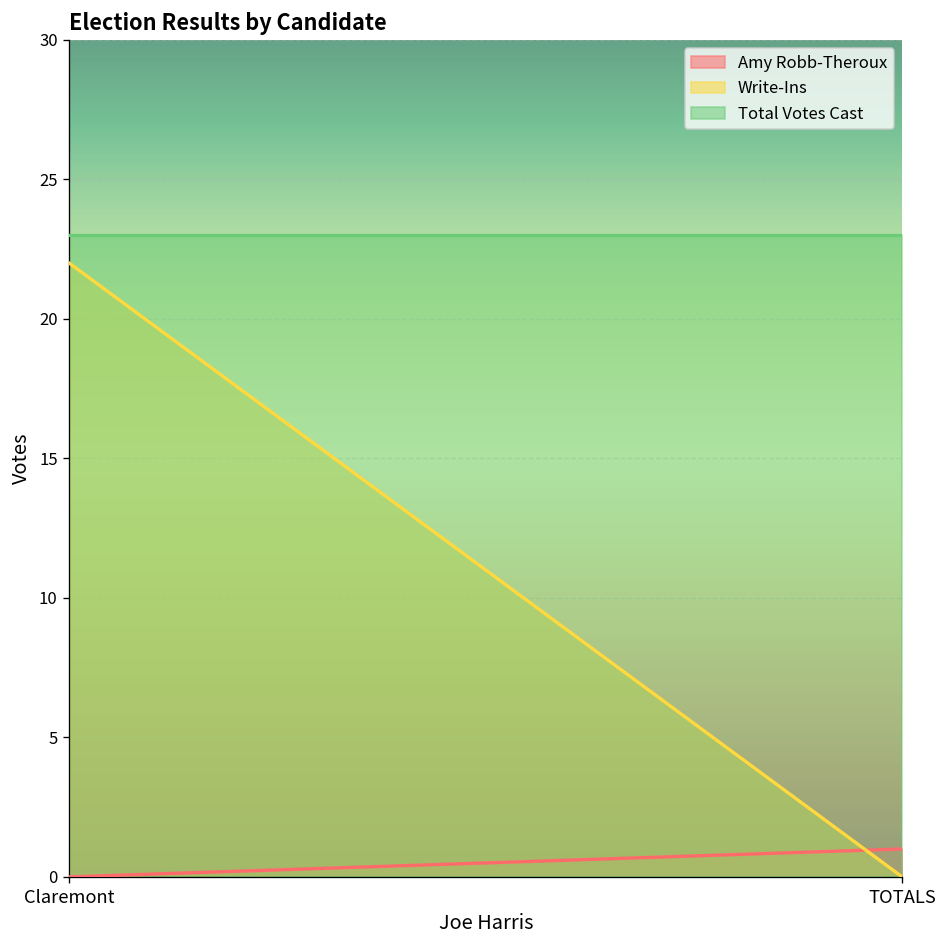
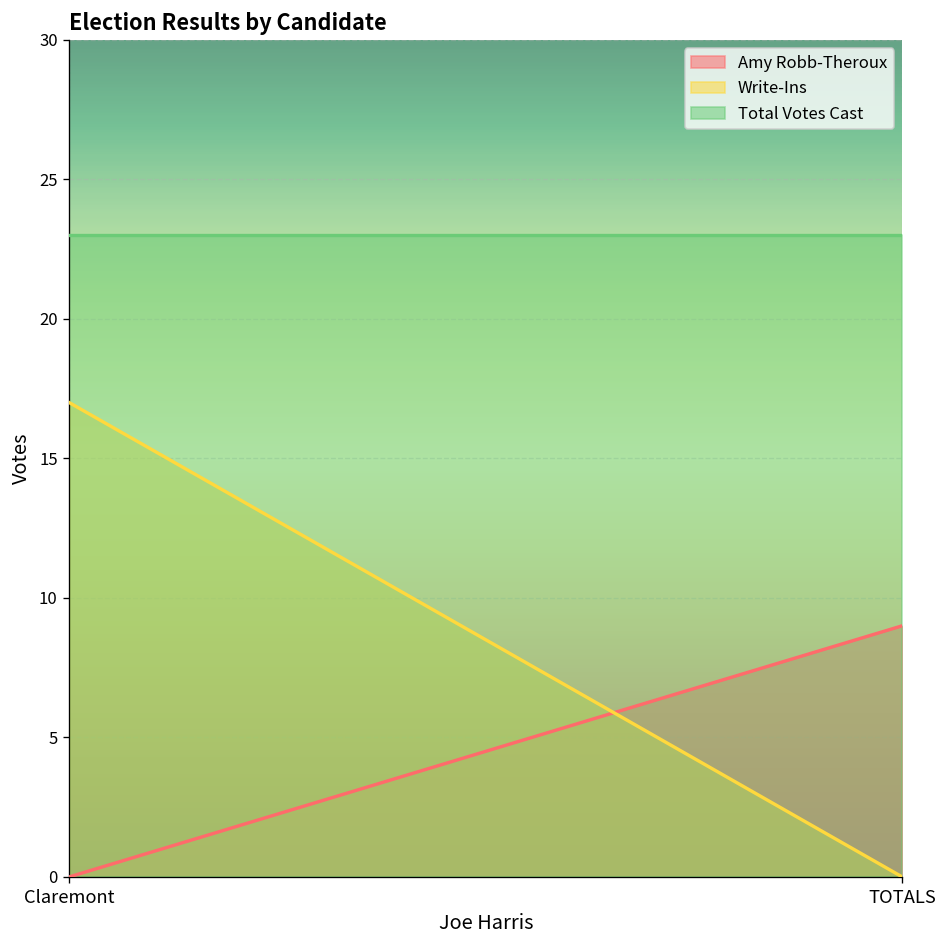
  {
    "Amy Robb-Theroux": {
      "Claremont": 0,
-     "TOTALS": 1
+     "TOTALS": 9
    },
    "Write-Ins": {
-     "Claremont": 22,
+     "Claremont": 17,
      "TOTALS": 0
    },
    "Total Votes Cast": {
      "Claremont": 23,
      "TOTALS": 23
    }
  }
